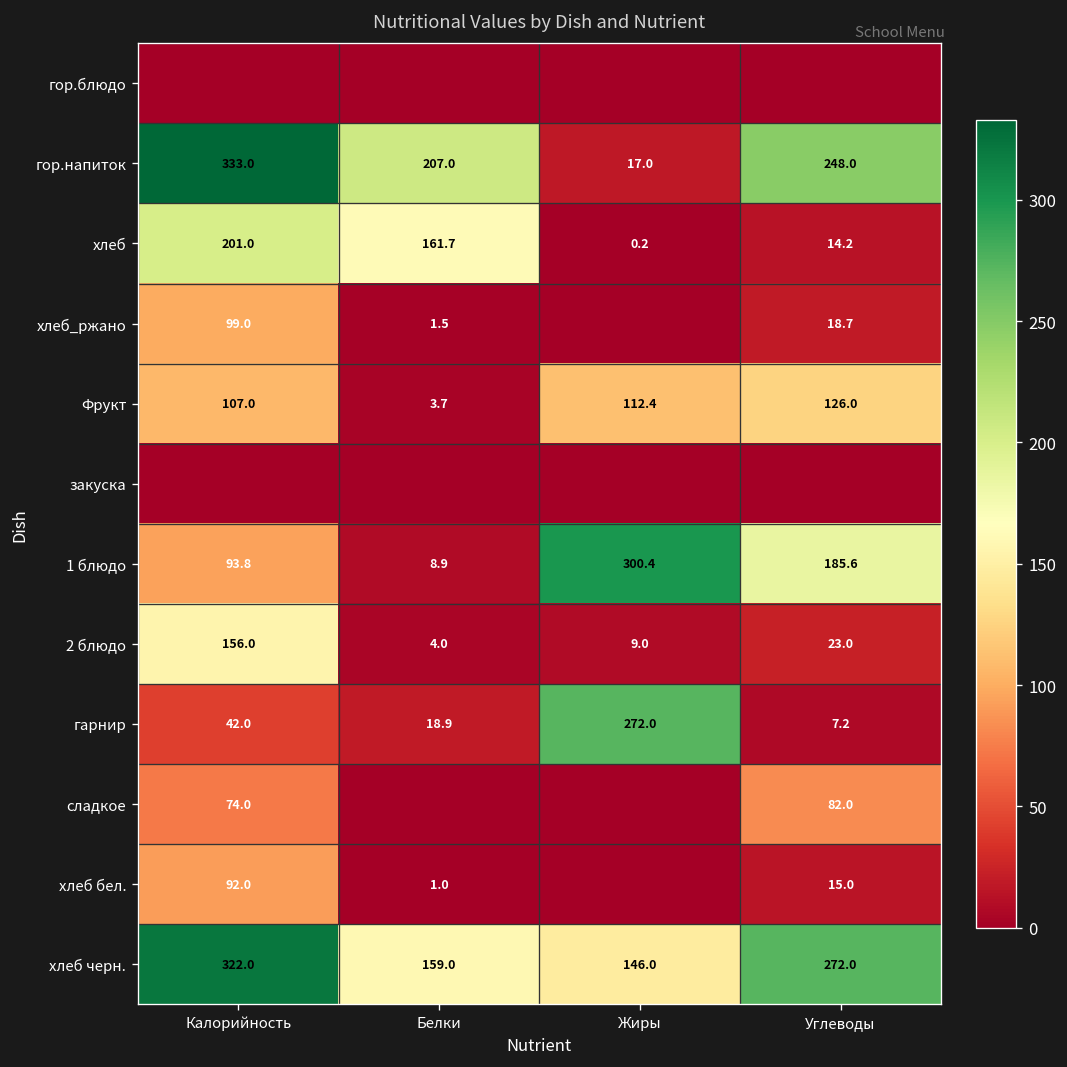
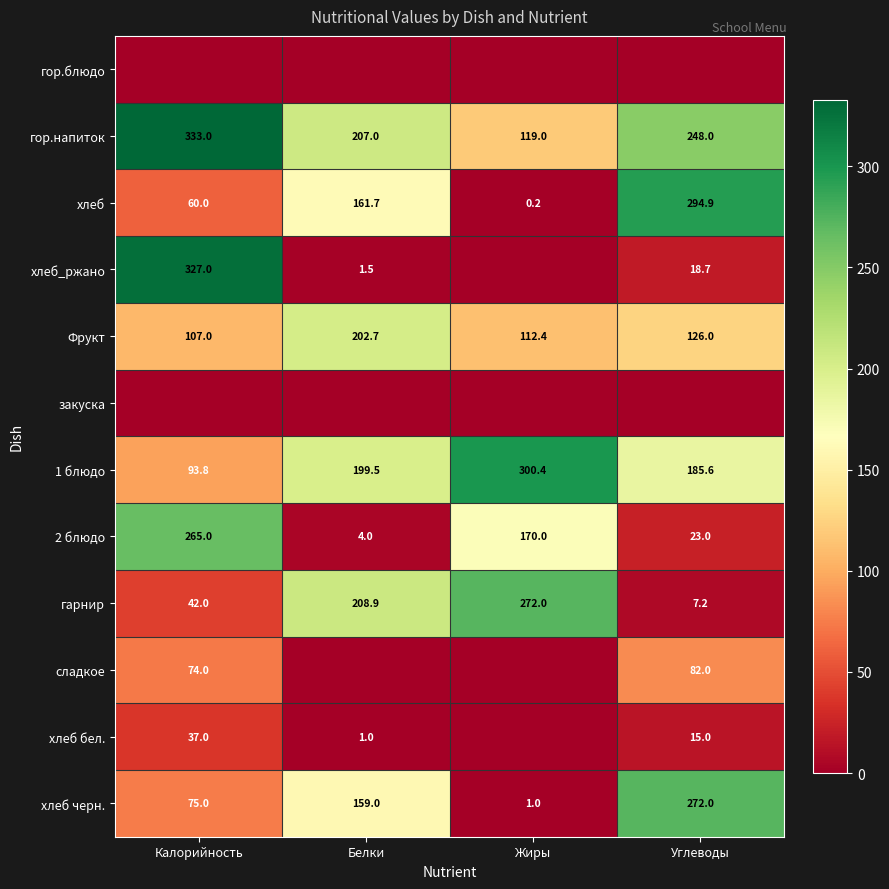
  {
    "гор.напиток": {
      "Калорийность": 333.0,
      "Белки": 207.0,
-     "Жиры": 17.0,
+     "Жиры": 119.0,
      "Углеводы": 248.0
    },
    "хлеб": {
-     "Калорийность": 201.0,
+     "Калорийность": 60.0,
      "Белки": 161.7,
      "Жиры": 0.2,
-     "Углеводы": 14.2
+     "Углеводы": 294.9
    },
    "хлеб_ржано": {
-     "Калорийность": 99.0,
+     "Калорийность": 327.0,
      "Белки": 1.5,
      "Углеводы": 18.7
    },
    "Фрукт": {
      "Калорийность": 107.0,
-     "Белки": 3.7,
+     "Белки": 202.7,
      "Жиры": 112.4,
      "Углеводы": 126.0
    },
    "1 блюдо": {
      "Калорийность": 93.8,
-     "Белки": 8.9,
+     "Белки": 199.5,
      "Жиры": 300.4,
      "Углеводы": 185.6
    },
    "2 блюдо": {
-     "Калорийность": 156.0,
+     "Калорийность": 265.0,
      "Белки": 4.0,
-     "Жиры": 9.0,
+     "Жиры": 170.0,
      "Углеводы": 23.0
    },
    "гарнир": {
      "Калорийность": 42.0,
-     "Белки": 18.9,
+     "Белки": 208.9,
      "Жиры": 272.0,
      "Углеводы": 7.2
    },
    "сладкое": {
      "Калорийность": 74.0,
      "Углеводы": 82.0
    },
    "хлеб бел.": {
-     "Калорийность": 92.0,
+     "Калорийность": 37.0,
      "Белки": 1.0,
      "Углеводы": 15.0
    },
    "хлеб черн.": {
-     "Калорийность": 322.0,
+     "Калорийность": 75.0,
      "Белки": 159.0,
-     "Жиры": 146.0,
+     "Жиры": 1.0,
      "Углеводы": 272.0
    }
  }
